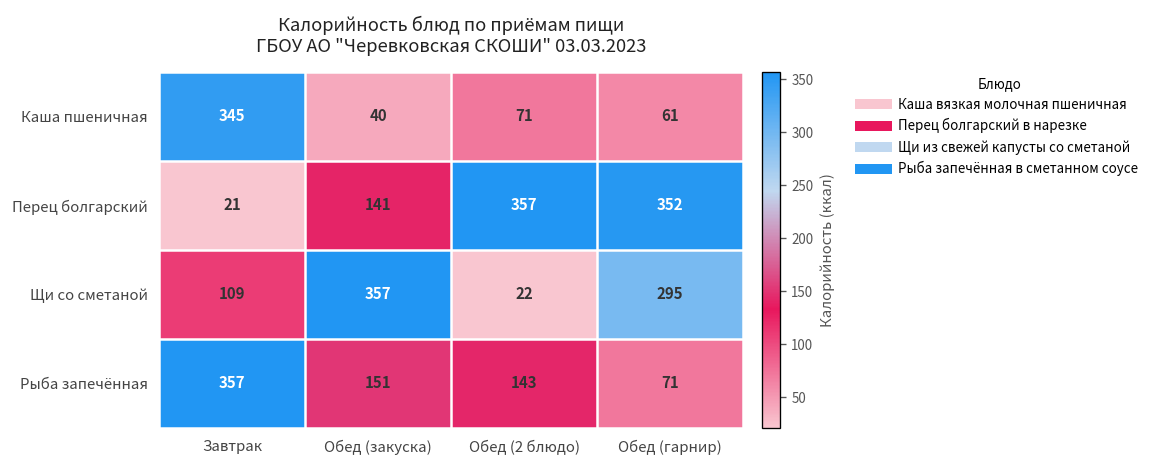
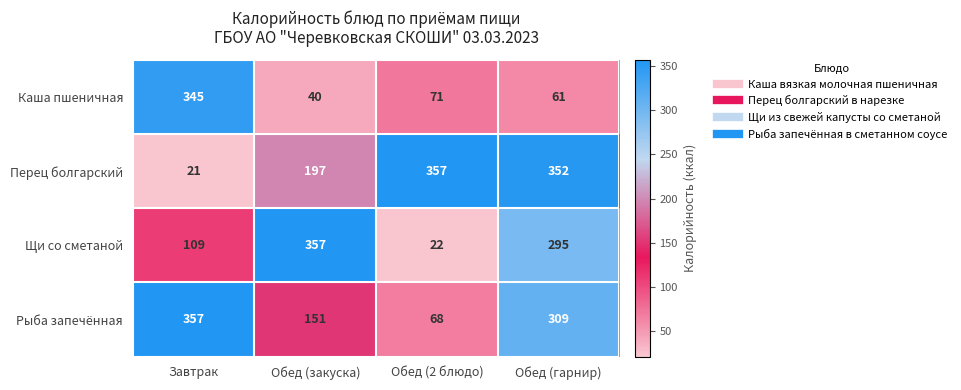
  {
    "Каша пшеничная": {
      "Завтрак": 345,
      "Обед (закуска)": 40,
      "Обед (2 блюдо)": 71,
      "Обед (гарнир)": 61
    },
    "Перец болгарский": {
      "Завтрак": 21,
-     "Обед (закуска)": 141,
+     "Обед (закуска)": 197,
      "Обед (2 блюдо)": 357,
      "Обед (гарнир)": 352
    },
    "Щи со сметаной": {
      "Завтрак": 109,
      "Обед (закуска)": 357,
      "Обед (2 блюдо)": 22,
      "Обед (гарнир)": 295
    },
    "Рыба запечённая": {
      "Завтрак": 357,
      "Обед (закуска)": 151,
-     "Обед (2 блюдо)": 143,
-     "Обед (гарнир)": 71
+     "Обед (2 блюдо)": 68,
+     "Обед (гарнир)": 309
    }
  }
